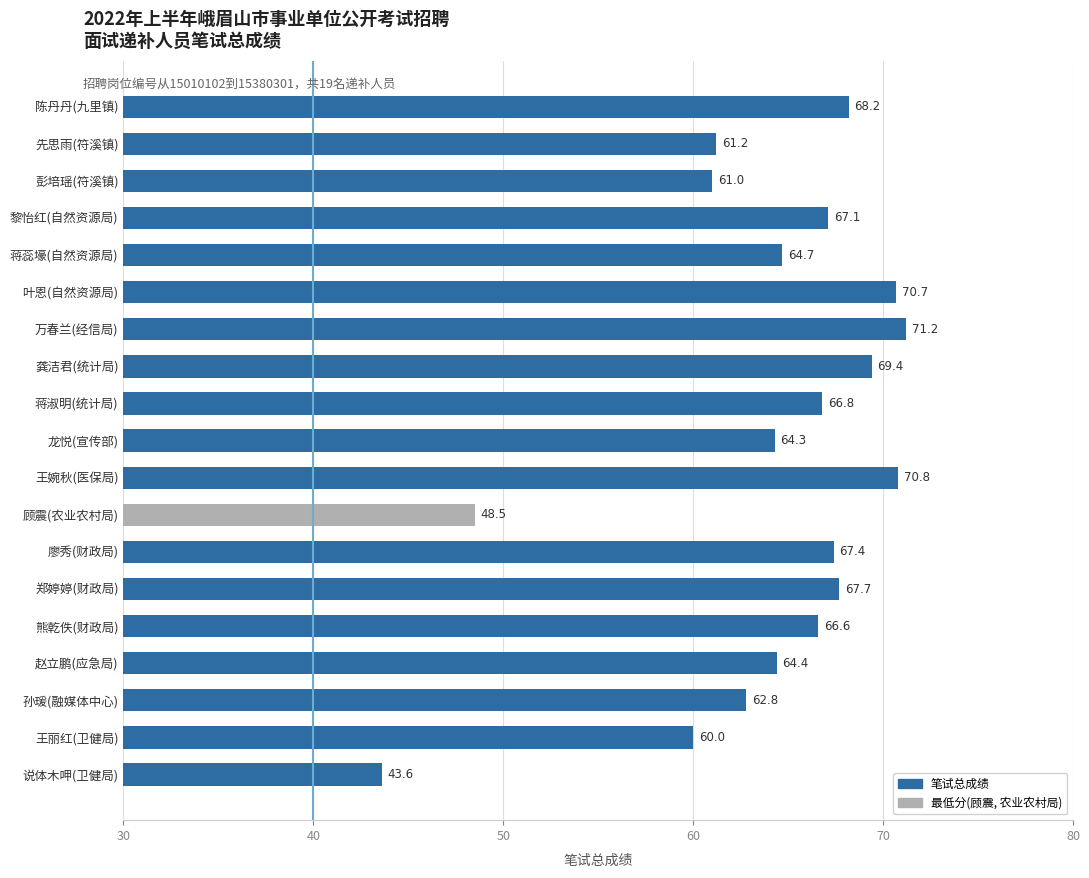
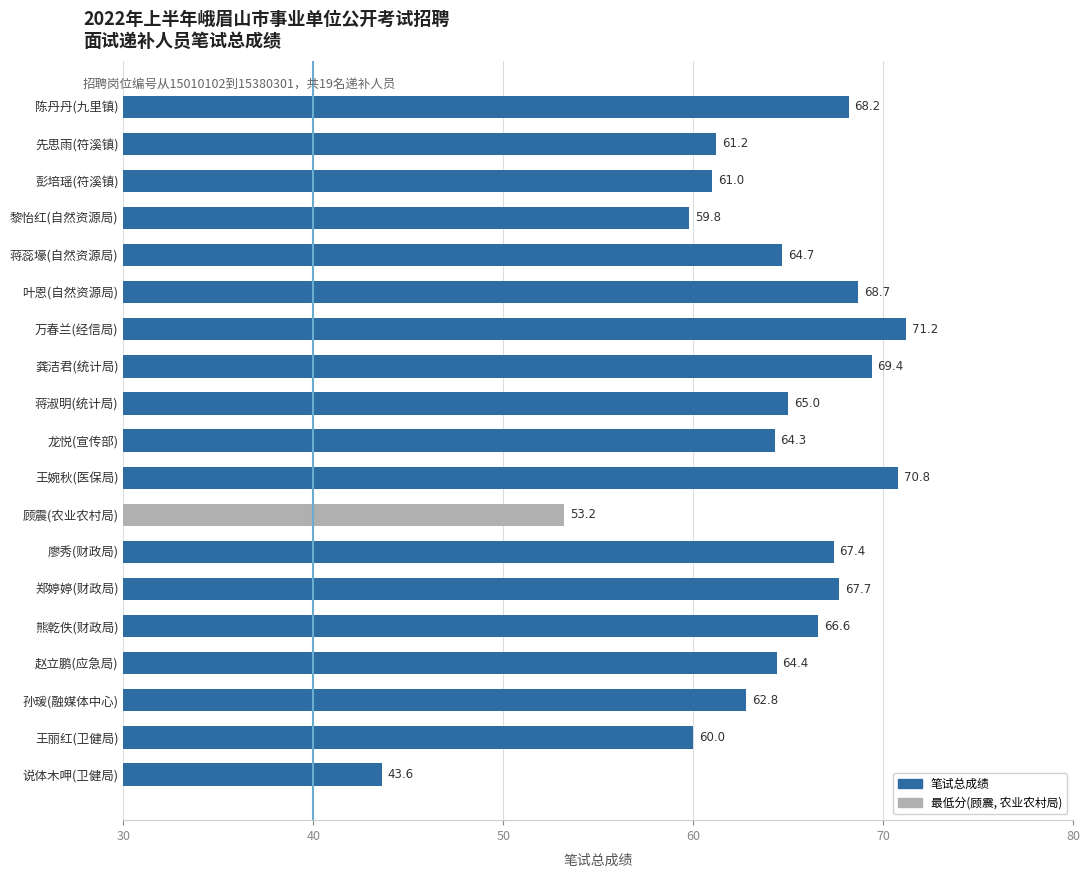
  {
    "陈丹丹(九里镇)": 68.2,
    "先思雨(符溪镇)": 61.2,
    "彭培瑶(符溪镇)": 61.0,
-   "黎怡红(自然资源局)": 67.1,
+   "黎怡红(自然资源局)": 59.8,
    "蒋蕊壕(自然资源局)": 64.7,
-   "叶恩(自然资源局)": 70.7,
+   "叶恩(自然资源局)": 68.7,
    "万春兰(经信局)": 71.2,
    "龚洁君(统计局)": 69.4,
-   "蒋淑明(统计局)": 66.8,
+   "蒋淑明(统计局)": 65.0,
    "龙悦(宣传部)": 64.3,
    "王婉秋(医保局)": 70.8,
-   "顾震(农业农村局)": 48.5,
+   "顾震(农业农村局)": 53.2,
    "廖秀(财政局)": 67.4,
    "郑婷婷(财政局)": 67.7,
    "熊乾佚(财政局)": 66.6,
    "赵立鹏(应急局)": 64.4,
    "孙瑗(融媒体中心)": 62.8,
    "王丽红(卫健局)": 60.0,
    "说体木呷(卫健局)": 43.6
  }
